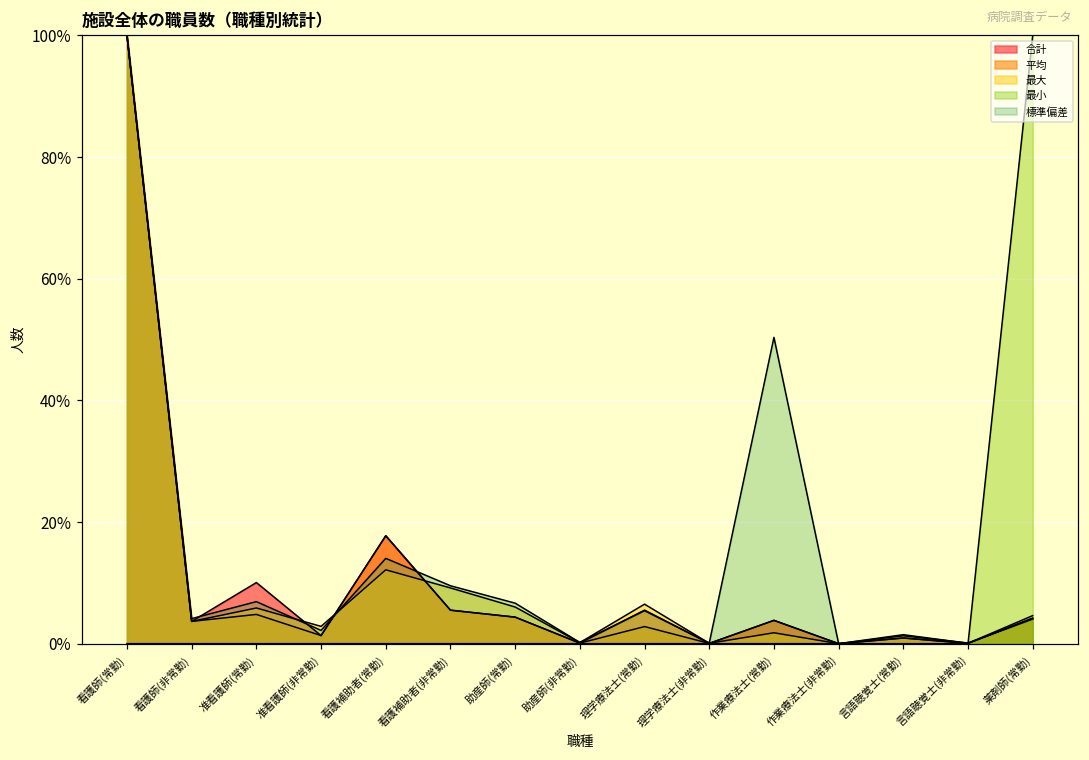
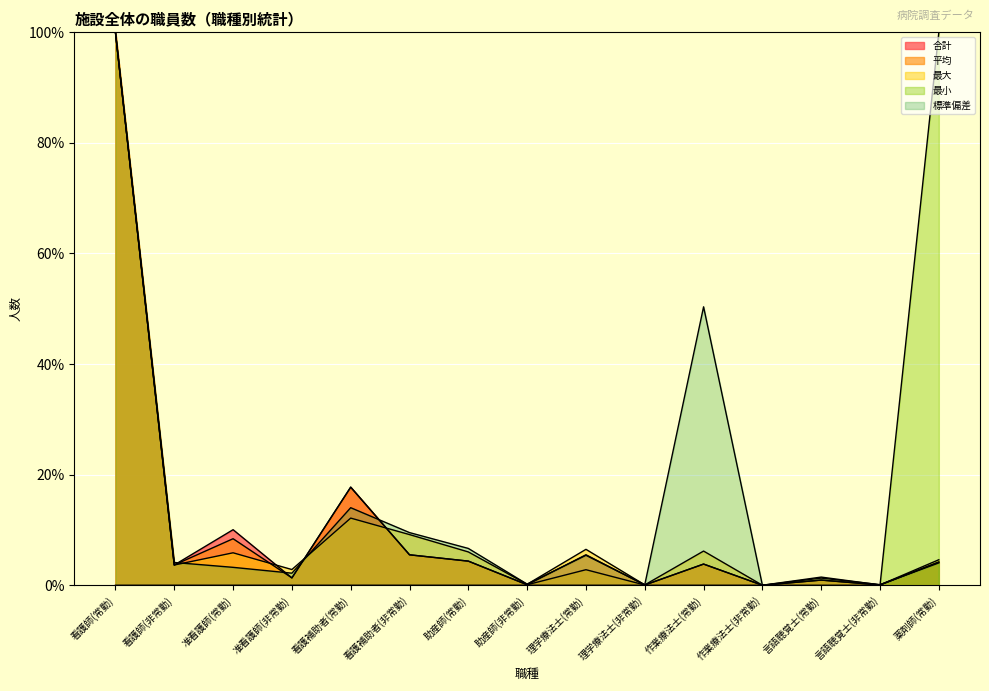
  {
    "合計": {
      "准看護師(常勤)": "10%"
    },
    "平均": {
-     "准看護師(常勤)": "5%",
+     "准看護師(常勤)": "8%",
      "理学療法士(常勤)": "3%"
    },
    "最大": {
      "准看護師(常勤)": "6%",
      "准看護師(非常勤)": "3%",
      "看護補助者(常勤)": "12%",
      "助産師(常勤)": "6%",
      "理学療法士(常勤)": "6%",
-     "作業療法士(常勤)": "2%"
+     "作業療法士(常勤)": "6%"
    },
    "最小": {
      "看護師(常勤)": "0%",
      "看護師(非常勤)": "0%",
      "准看護師(常勤)": "0%",
      "准看護師(非常勤)": "0%",
      "看護補助者(常勤)": "0%",
      "看護補助者(非常勤)": "0%",
      "助産師(常勤)": "0%",
      "理学療法士(常勤)": "0%",
      "作業療法士(常勤)": "0%",
      "言語聴覚士(常勤)": "0%",
      "薬剤師(常勤)": "100%"
    },
    "標準偏差": {
-     "准看護師(常勤)": "7%",
+     "准看護師(常勤)": "3%",
      "准看護師(非常勤)": "2%",
      "看護補助者(常勤)": "14%",
      "助産師(常勤)": "7%",
      "作業療法士(常勤)": "50%"
    }
  }
